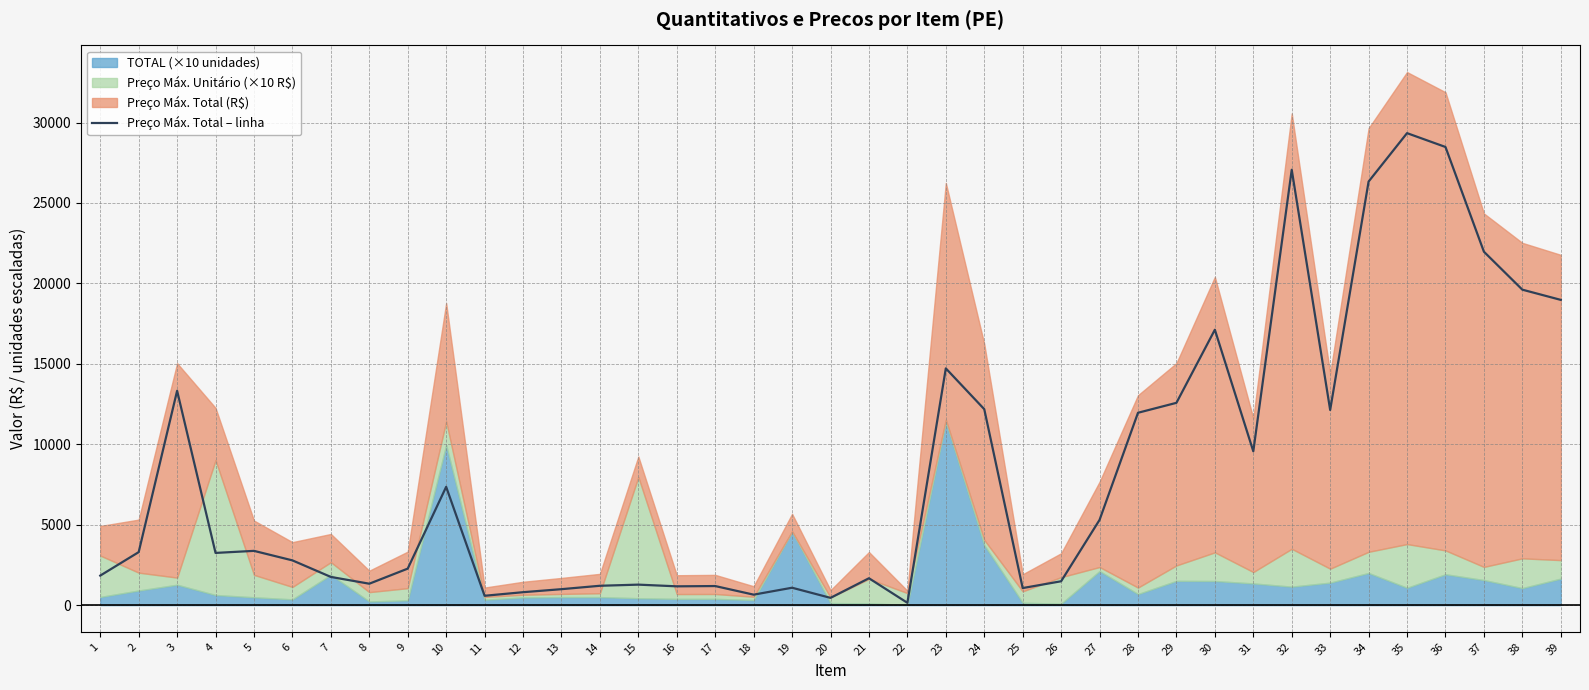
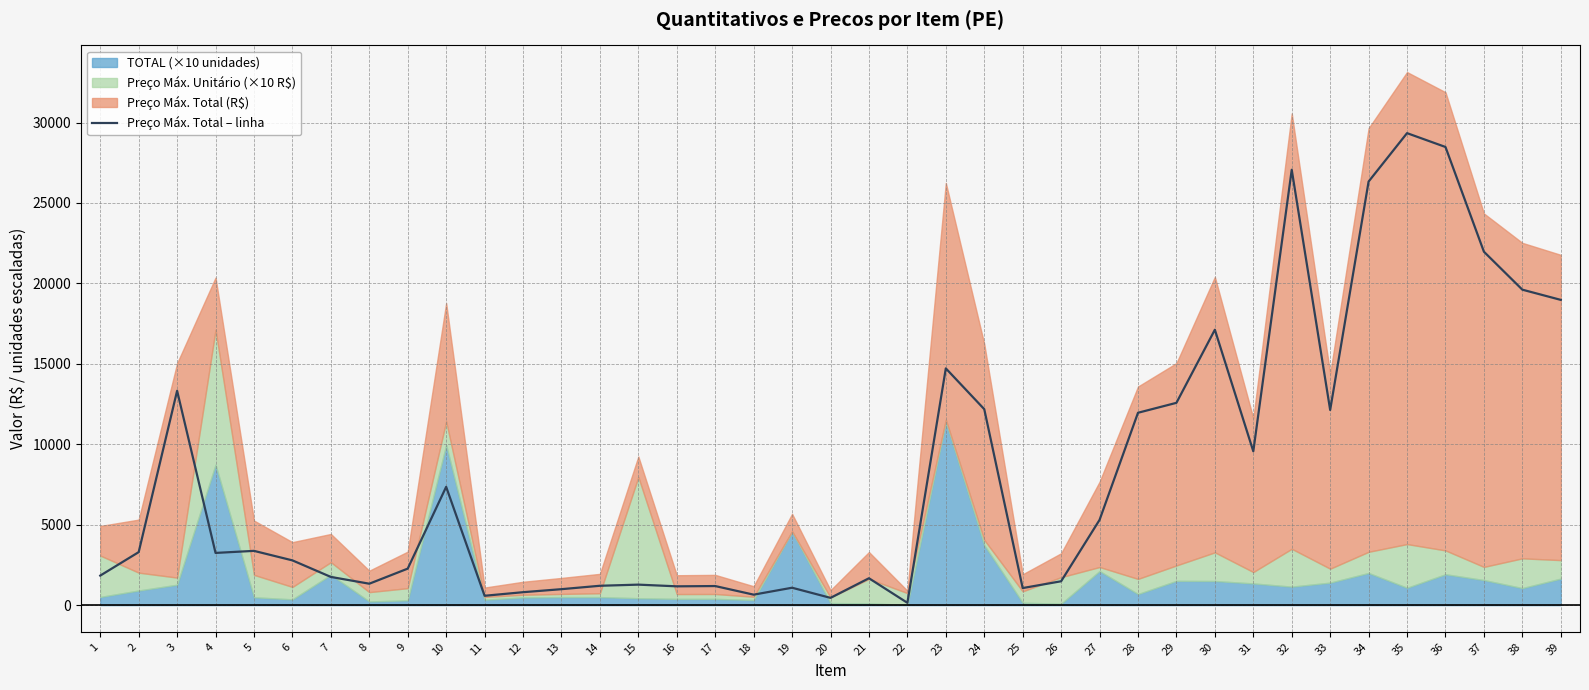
  {
    "Preço Máx. Total – linha": {
      "1": 1800,
      "2": 3300,
      "3": 13300,
      "4": 3200,
      "5": 3400,
      "6": 2800,
      "8": 1300,
      "9": 2300,
      "10": 7400,
      "13": 1000,
      "14": 1200,
      "15": 1300,
      "16": 1200,
      "17": 1200,
      "19": 1100,
      "23": 14700,
      "24": 12200,
      "25": 1100,
      "26": 1500,
      "27": 5300,
      "28": 12000,
      "29": 12600,
      "30": 17100,
      "31": 9600,
      "32": 27100,
      "33": 12100,
      "34": 26300,
      "35": 29300,
      "36": 28500,
      "37": 22000,
      "38": 19600,
      "39": 19000
    },
    "TOTAL (×10 unidades)": {
      "1": 500,
      "2": 900,
      "3": 1300,
-     "4": 600,
+     "4": 8700,
      "5": 500,
      "6": 400,
      "8": 200,
      "9": 300,
      "10": 10000,
      "11": 300,
      "12": 500,
      "13": 500,
      "14": 500,
      "15": 400,
      "16": 400,
      "17": 400,
      "18": 300,
      "24": 3700,
      "27": 2100,
      "28": 700,
      "29": 1500,
      "30": 1500,
      "31": 1400,
      "32": 1200,
      "33": 1400,
      "34": 2000,
      "35": 1100,
      "36": 1900,
      "37": 1600,
      "38": 1100,
      "39": 1700
    },
    "Preço Máx. Unitário (×10 R$)": {
      "1": 2600,
      "2": 1100,
      "3": 400,
      "4": 8400,
      "5": 1400,
      "6": 800,
      "7": 800,
      "8": 600,
      "9": 800,
      "10": 1500,
      "13": 200,
      "14": 200,
      "15": 7500,
      "16": 300,
      "17": 300,
      "24": 300,
      "25": 700,
      "26": 1700,
      "27": 300,
-     "28": 400,
+     "28": 900,
      "29": 1000,
      "30": 1800,
      "31": 700,
      "32": 2400,
      "33": 900,
      "34": 1300,
      "35": 2700,
      "36": 1500,
      "37": 800,
      "38": 1900,
      "39": 1200
    },
    "Preço Máx. Total (R$)": {
      "1": 1800,
      "2": 3300,
      "3": 13300,
      "4": 3200,
      "5": 3400,
      "6": 2800,
      "7": 1800,
      "8": 1300,
      "9": 2300,
      "10": 7400,
      "11": 600,
      "12": 800,
      "13": 1000,
      "14": 1200,
      "15": 1300,
      "16": 1200,
      "17": 1200,
      "18": 700,
      "19": 1100,
      "20": 500,
      "21": 1700,
      "23": 14700,
      "24": 12200,
      "25": 1100,
      "26": 1500,
      "27": 5300,
      "28": 12000,
      "29": 12600,
      "30": 17100,
      "31": 9600,
      "32": 27100,
      "33": 12100,
      "34": 26300,
      "35": 29300,
      "36": 28500,
      "37": 22000,
      "38": 19600,
      "39": 19000
    }
  }
